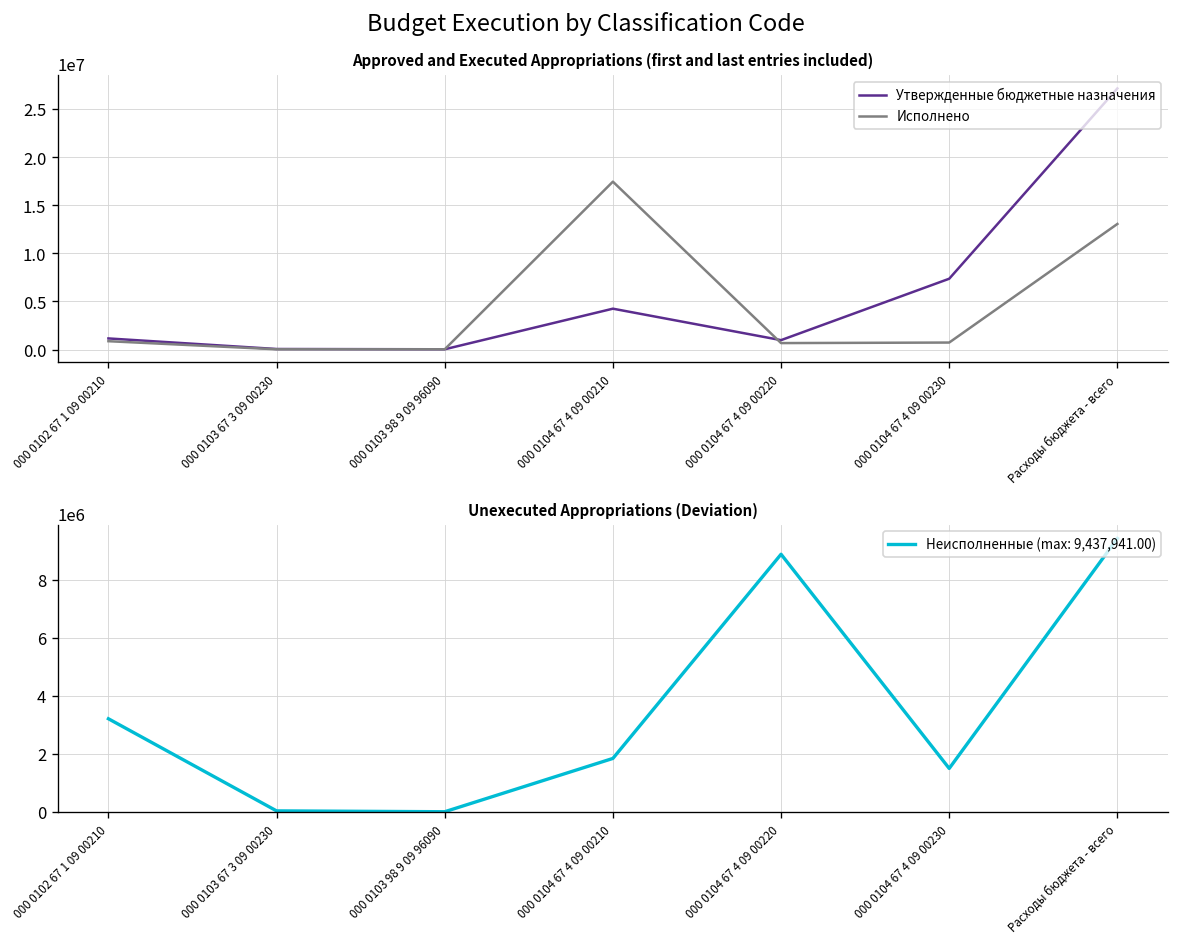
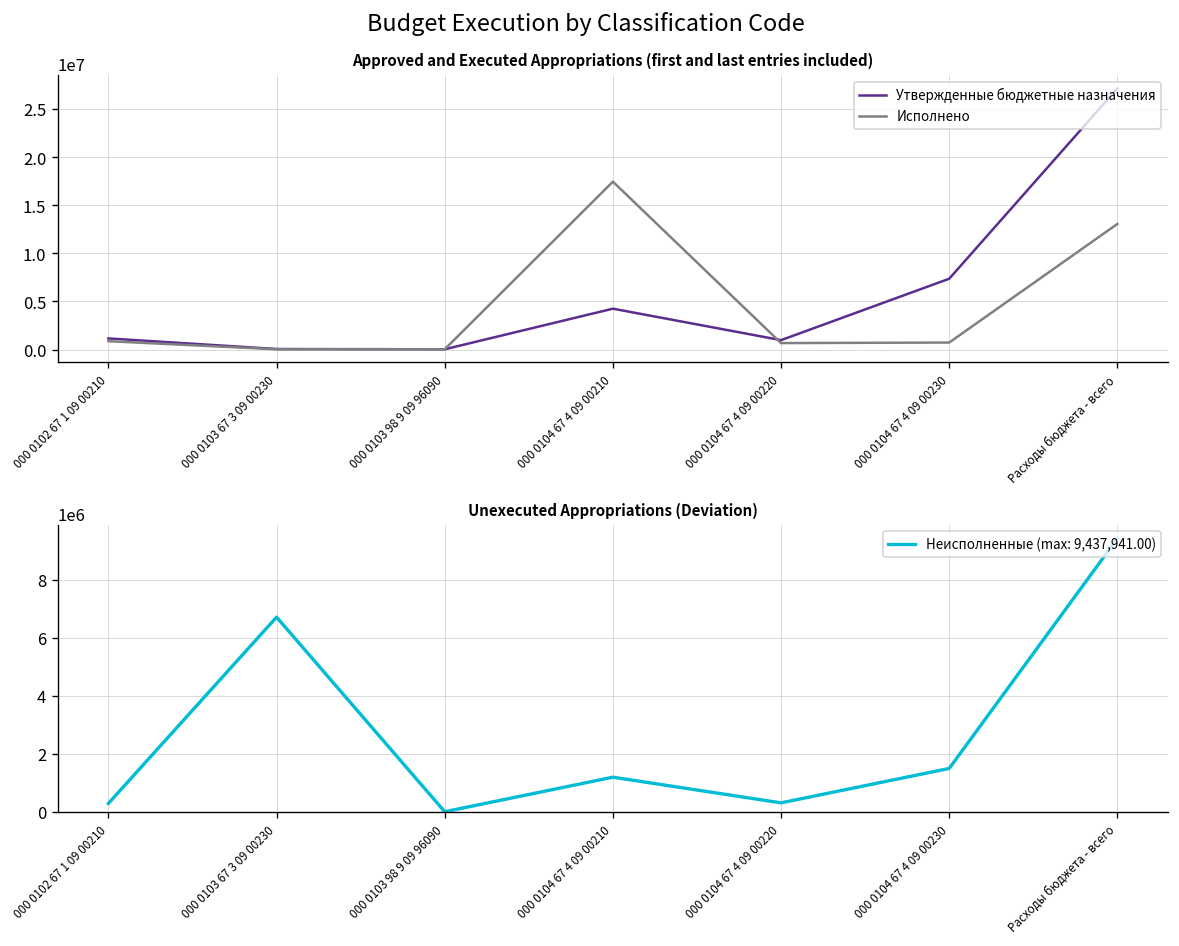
  {
    "Approved and Executed Appropriations (first and last entries included)": {
      "Утвержденные бюджетные назначения": {
        "000 0104 67 4 09 00210": 4000000,
        "000 0104 67 4 09 00230": 7000000
      },
      "Исполнено": {
        "000 0104 67 4 09 00210": 17000000,
        "000 0104 67 4 09 00230": 1000000,
        "Расходы бюджета - всего": 13000000
      }
    },
    "Unexecuted Appropriations (Deviation)": {
-     "000 0102 67 1 09 00210": 3200000,
-     "000 0103 67 3 09 00230": 0,
+     "000 0102 67 1 09 00210": 300000,
+     "000 0103 67 3 09 00230": 6700000,
      "000 0103 98 9 09 96090": 0,
-     "000 0104 67 4 09 00210": 1800000,
-     "000 0104 67 4 09 00220": 8900000,
+     "000 0104 67 4 09 00210": 1200000,
+     "000 0104 67 4 09 00220": 300000,
      "000 0104 67 4 09 00230": 1500000
    }
  }
